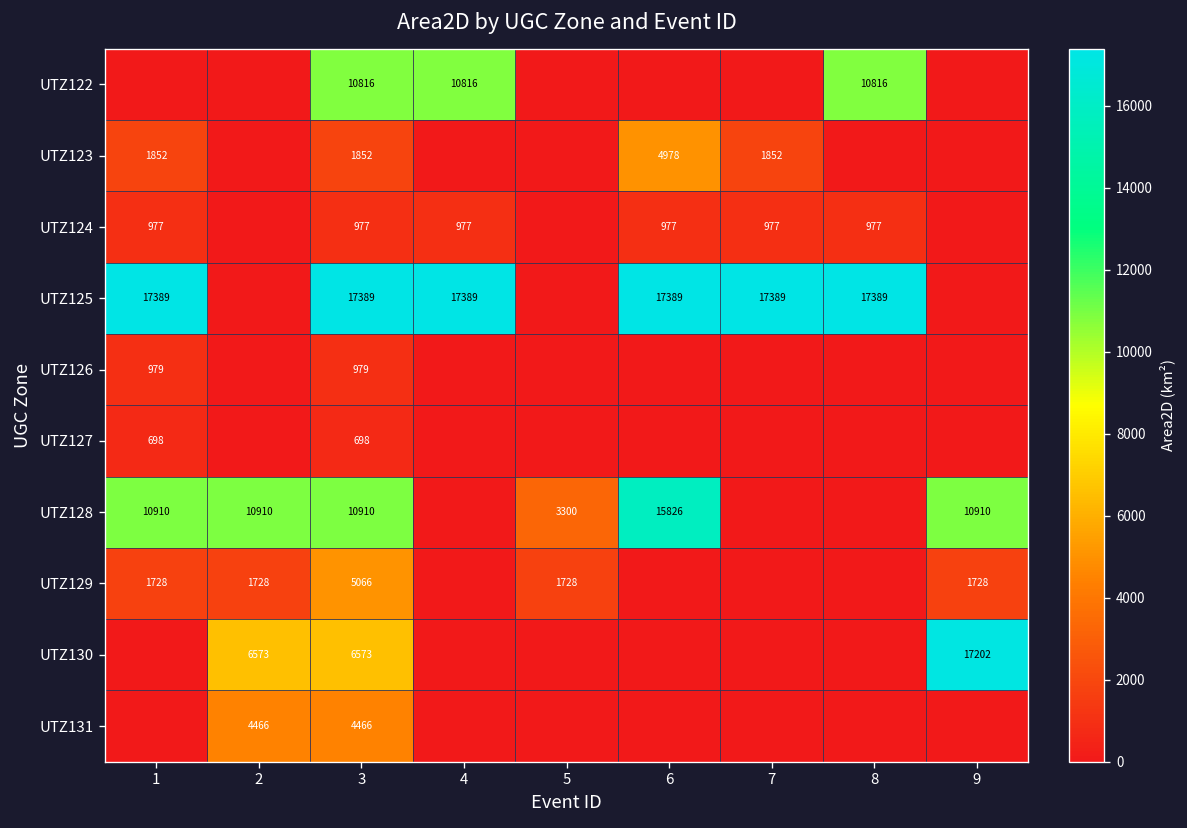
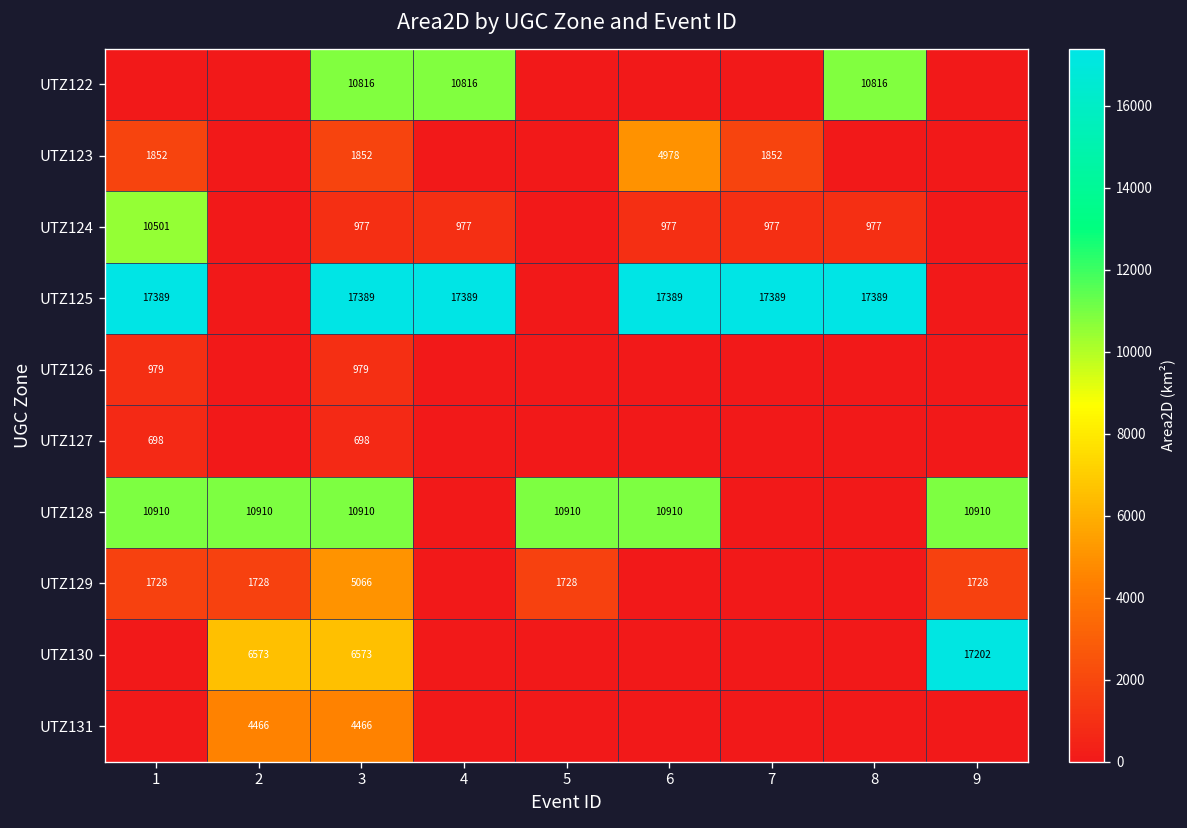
  {
    "UTZ122": {
      "3": 10816,
      "4": 10816,
      "8": 10816
    },
    "UTZ123": {
      "1": 1852,
      "3": 1852,
      "6": 4978,
      "7": 1852
    },
    "UTZ124": {
-     "1": 977,
+     "1": 10501,
      "3": 977,
      "4": 977,
      "6": 977,
      "7": 977,
      "8": 977
    },
    "UTZ125": {
      "1": 17389,
      "3": 17389,
      "4": 17389,
      "6": 17389,
      "7": 17389,
      "8": 17389
    },
    "UTZ126": {
      "1": 979,
      "3": 979
    },
    "UTZ127": {
      "1": 698,
      "3": 698
    },
    "UTZ128": {
      "1": 10910,
      "2": 10910,
      "3": 10910,
-     "5": 3300,
-     "6": 15826,
+     "5": 10910,
+     "6": 10910,
      "9": 10910
    },
    "UTZ129": {
      "1": 1728,
      "2": 1728,
      "3": 5066,
      "5": 1728,
      "9": 1728
    },
    "UTZ130": {
      "2": 6573,
      "3": 6573,
      "9": 17202
    },
    "UTZ131": {
      "2": 4466,
      "3": 4466
    }
  }
